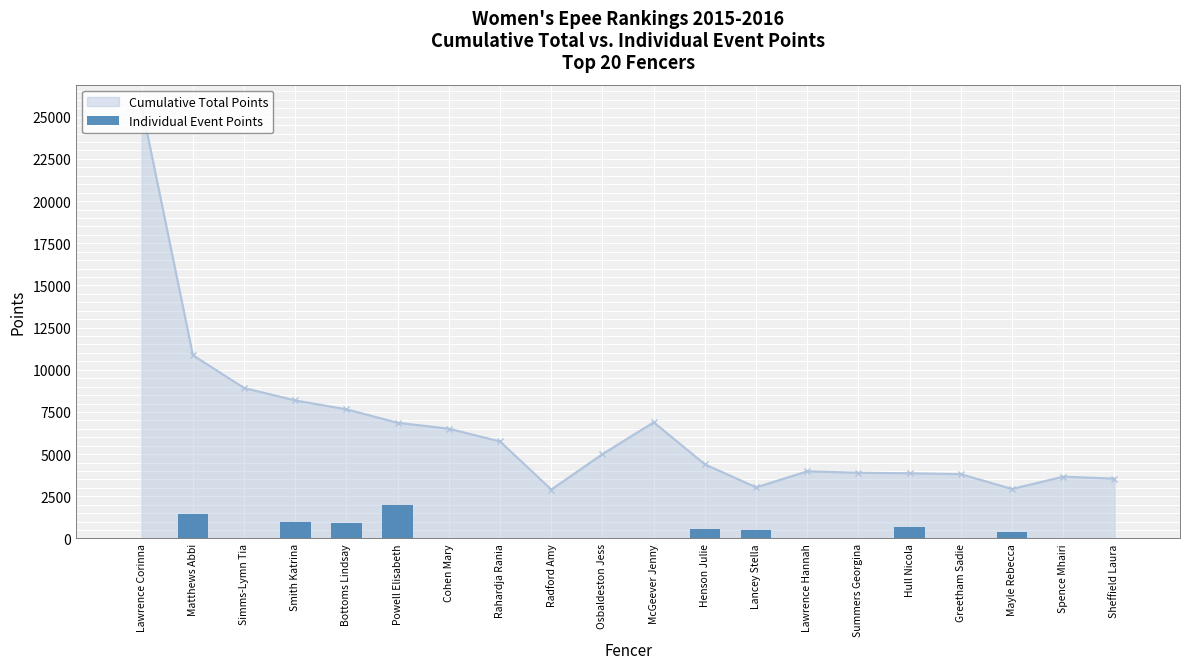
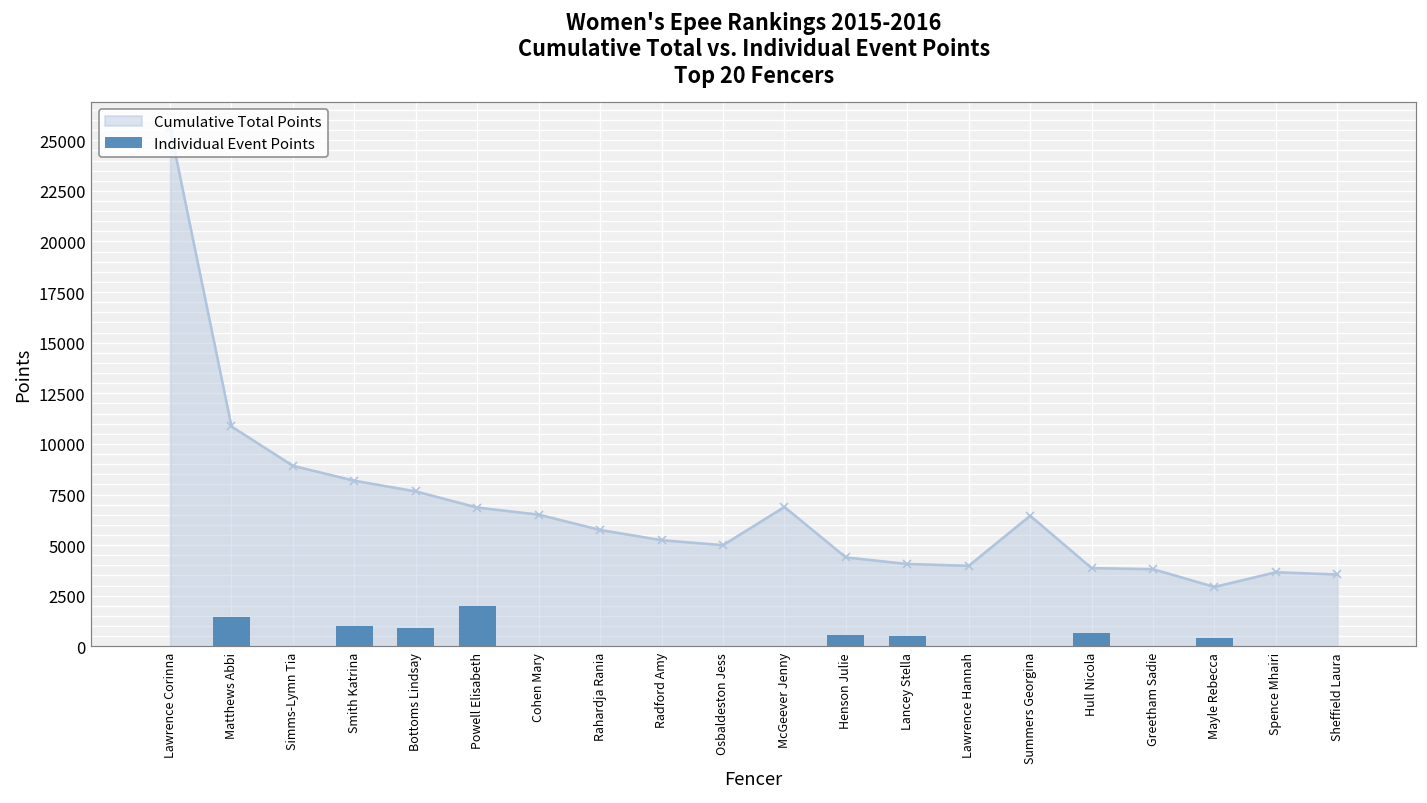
  {
    "Individual Event Points": {
      "Lawrence Corinna": 0,
      "Matthews Abbi": 1500,
      "Simms-Lymn Tia": 0,
      "Smith Katrina": 1000,
      "Bottoms Lindsay": 900,
      "Powell Elisabeth": 2000,
      "Cohen Mary": 0,
      "Rahardja Rania": 0,
      "Radford Amy": 0,
      "Osbaldeston Jess": 0,
      "McGeever Jenny": 0,
      "Henson Julie": 500,
      "Lancey Stella": 500,
      "Lawrence Hannah": 0,
      "Summers Georgina": 0,
      "Hull Nicola": 700,
      "Greetham Sadie": 0,
      "Mayle Rebecca": 400,
      "Spence Mhairi": 0,
      "Sheffield Laura": 0
    },
    "Cumulative Total Points": {
      "Matthews Abbi": 10900,
      "Simms-Lymn Tia": 8900,
      "Smith Katrina": 8200,
      "Bottoms Lindsay": 7700,
      "Powell Elisabeth": 6900,
      "Cohen Mary": 6500,
      "Rahardja Rania": 5800,
-     "Radford Amy": 2900,
+     "Radford Amy": 5200,
      "Osbaldeston Jess": 5000,
      "McGeever Jenny": 6900,
      "Henson Julie": 4400,
-     "Lancey Stella": 3000,
+     "Lancey Stella": 4100,
      "Lawrence Hannah": 4000,
-     "Summers Georgina": 3900,
+     "Summers Georgina": 6500,
      "Hull Nicola": 3900,
      "Greetham Sadie": 3800,
      "Mayle Rebecca": 2900,
      "Spence Mhairi": 3700,
      "Sheffield Laura": 3600
    }
  }
